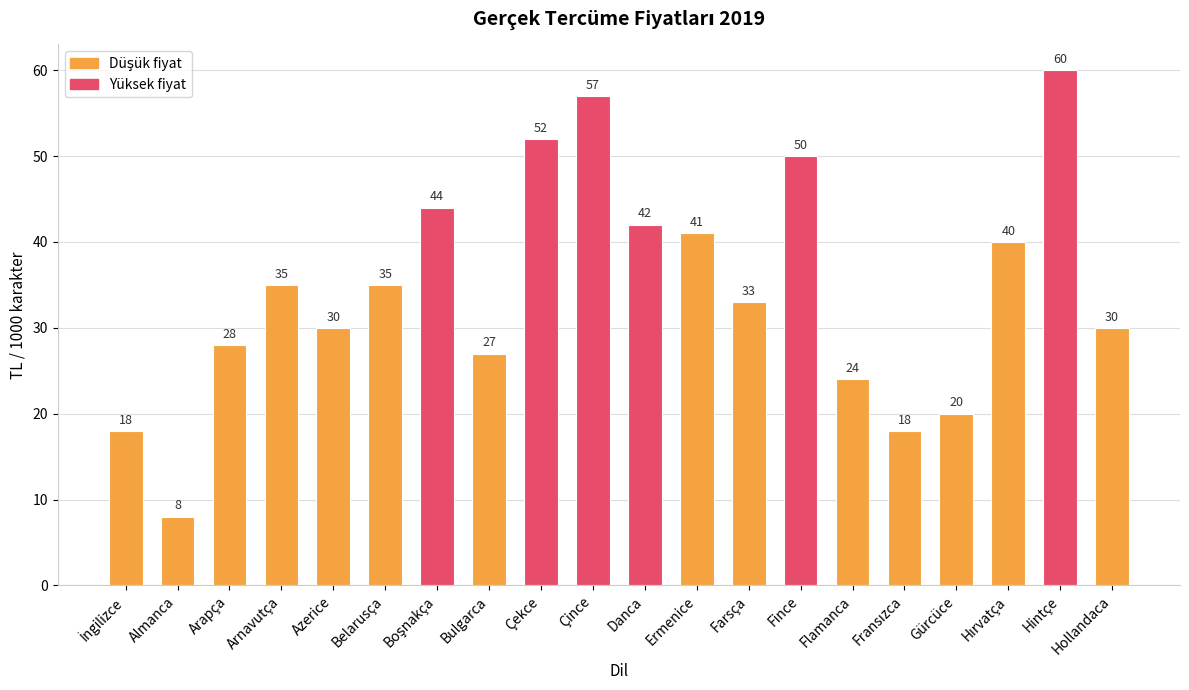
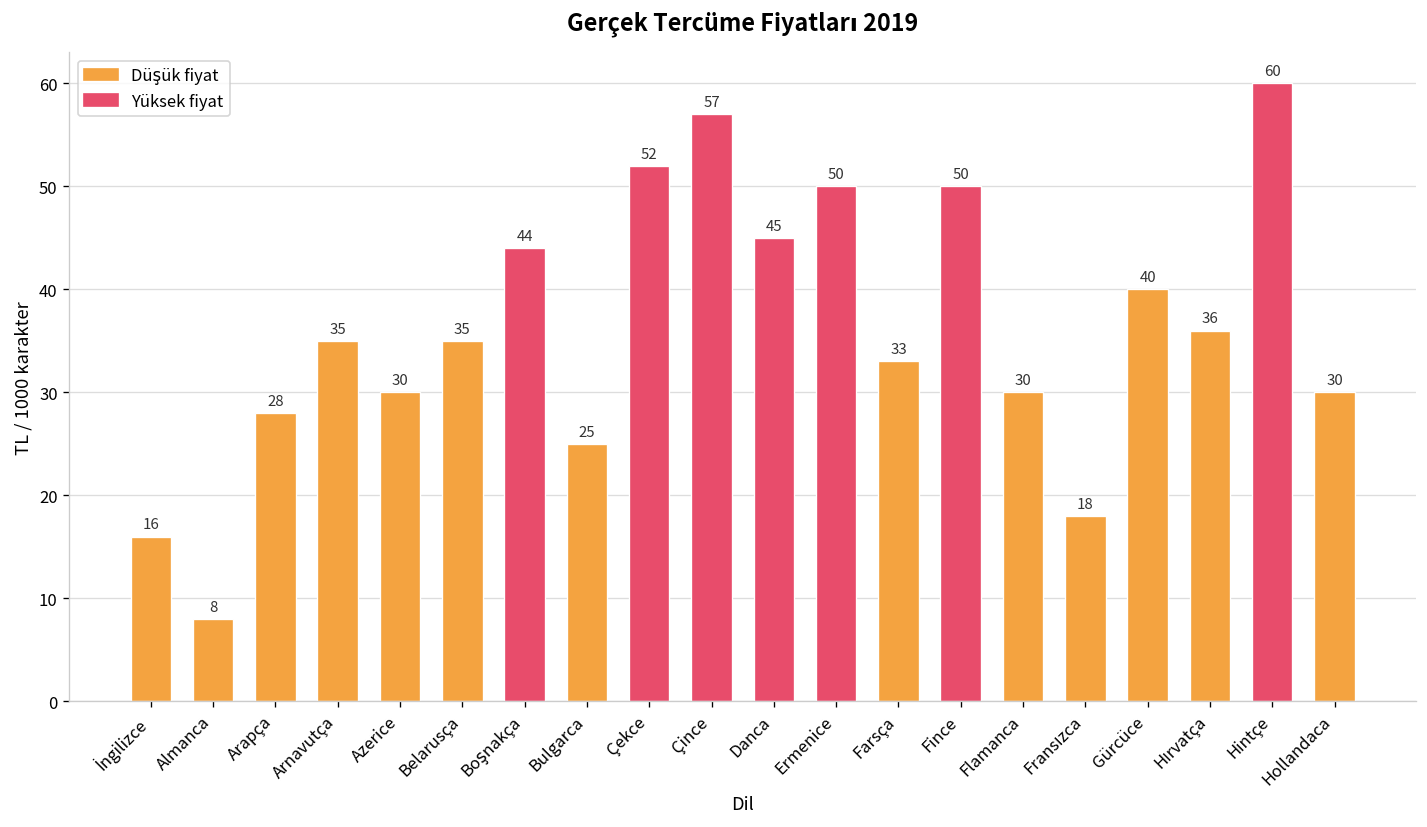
  {
-   "İngilizce": 18,
+   "İngilizce": 16,
    "Almanca": 8,
    "Arapça": 28,
    "Arnavutça": 35,
    "Azerice": 30,
    "Belarusça": 35,
    "Boşnakça": 44,
-   "Bulgarca": 27,
+   "Bulgarca": 25,
    "Çekce": 52,
    "Çince": 57,
-   "Danca": 42,
-   "Ermenice": 41,
+   "Danca": 45,
+   "Ermenice": 50,
    "Farsça": 33,
    "Fince": 50,
-   "Flamanca": 24,
+   "Flamanca": 30,
    "Fransızca": 18,
-   "Gürcüce": 20,
-   "Hırvatça": 40,
+   "Gürcüce": 40,
+   "Hırvatça": 36,
    "Hintçe": 60,
    "Hollandaca": 30
  }
